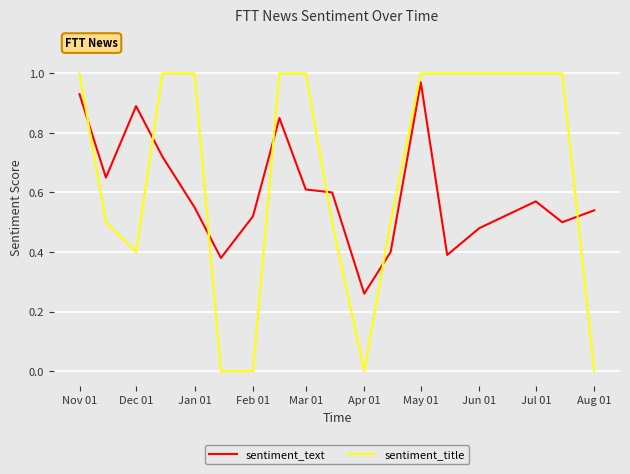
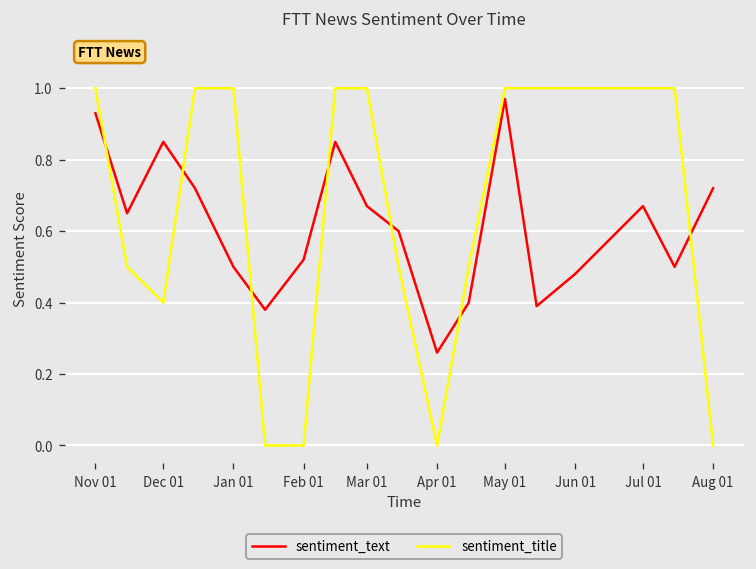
  {
    "sentiment_text": {
      "Nov 01": 0.93,
-     "Dec 01": 0.89,
-     "Jan 01": 0.55,
+     "Dec 01": 0.85,
+     "Jan 01": 0.50,
      "Feb 01": 0.52,
-     "Mar 01": 0.61,
+     "Mar 01": 0.67,
      "Apr 01": 0.26,
      "May 01": 0.97,
      "Jun 01": 0.48,
-     "Jul 01": 0.57,
-     "Aug 01": 0.54
+     "Jul 01": 0.67,
+     "Aug 01": 0.72
    },
    "sentiment_title": {
      "Nov 01": 1.00,
      "Dec 01": 0.40,
      "Jan 01": 1.00,
      "Feb 01": 0.00,
      "Mar 01": 1.00,
      "Apr 01": 0.00,
      "May 01": 1.00,
      "Jun 01": 1.00,
      "Jul 01": 1.00,
      "Aug 01": 0.00
    }
  }
